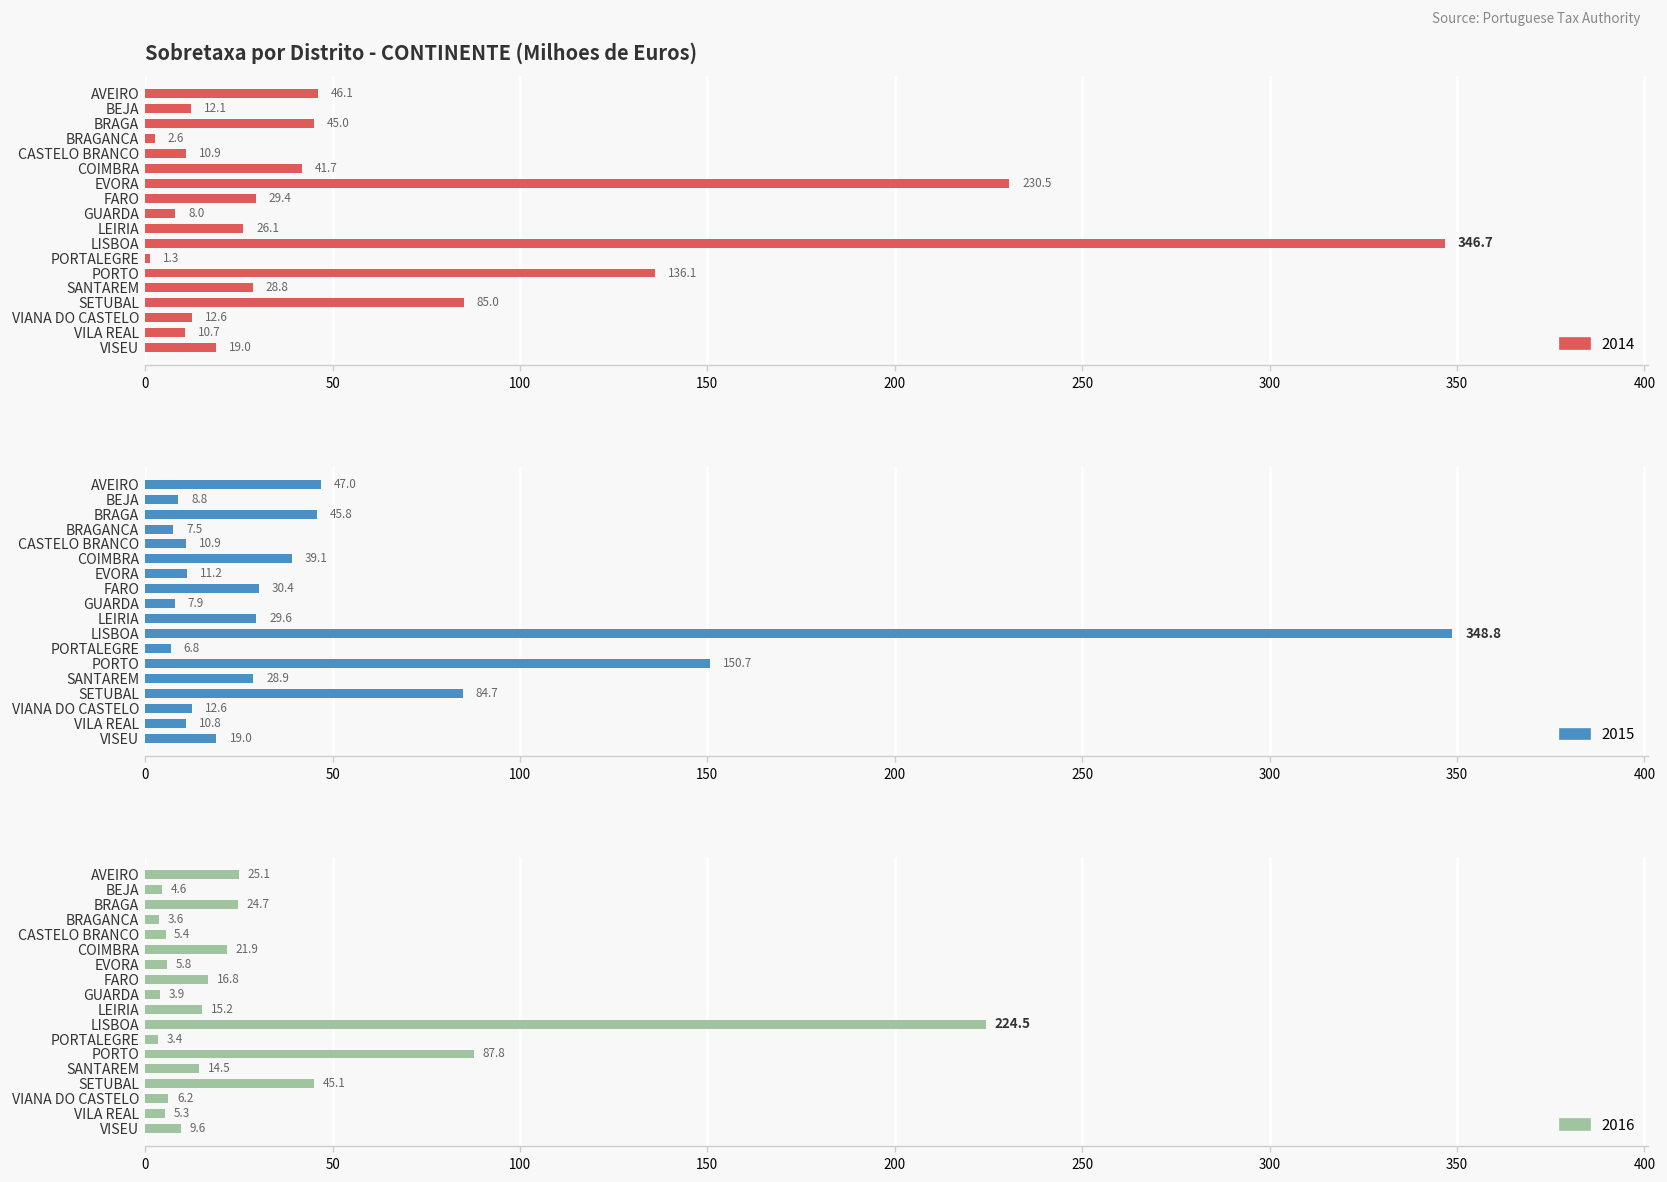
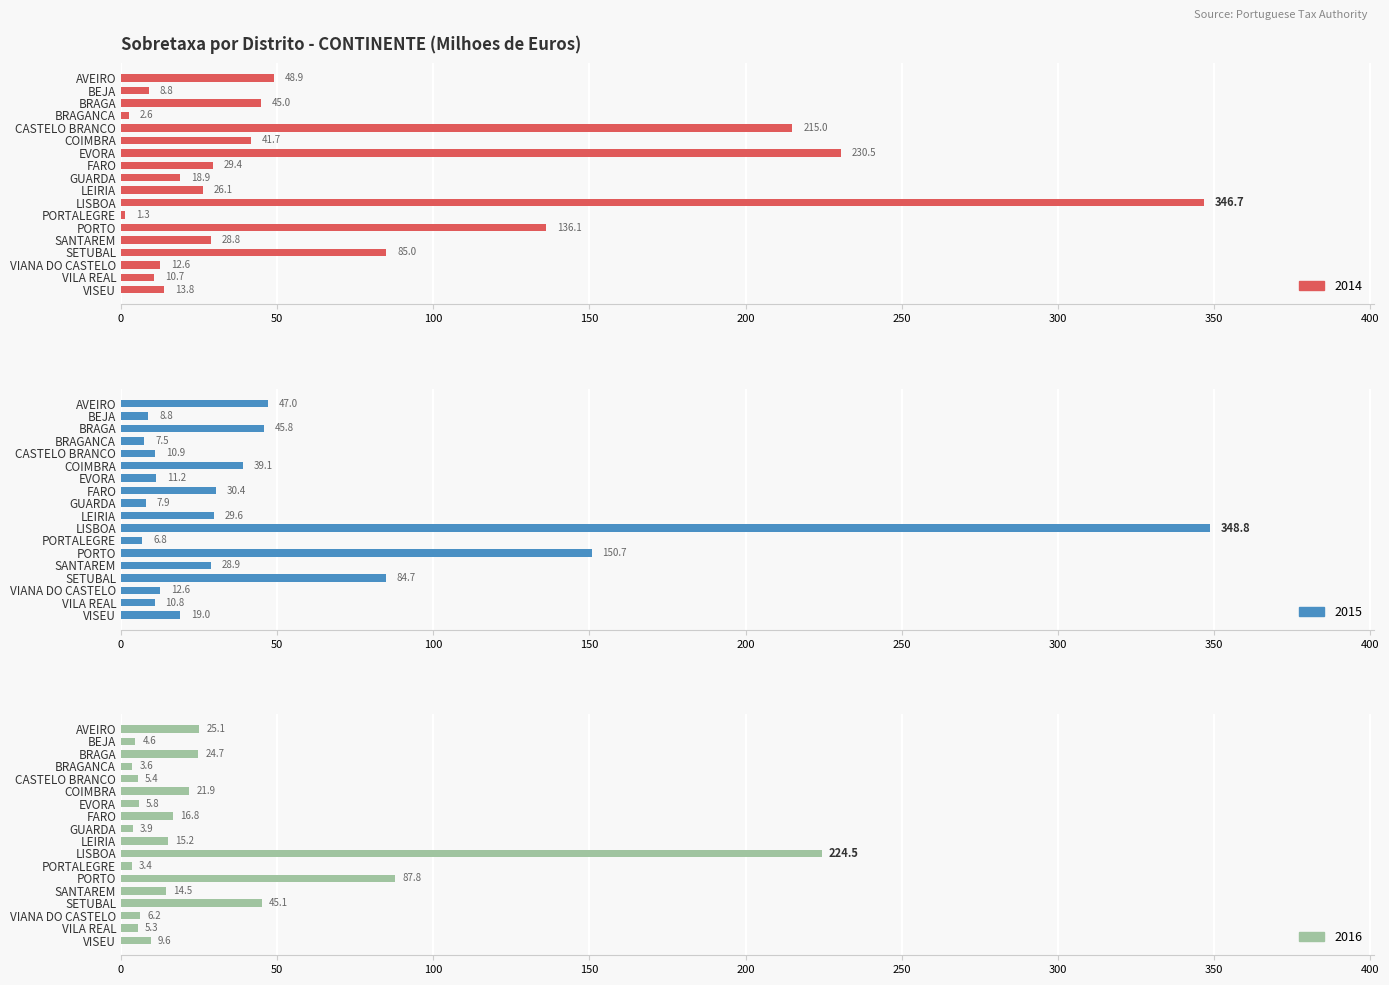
  {
    "Sobretaxa por Distrito - CONTINENTE (Milhoes de Euros)": {
-     "AVEIRO": 46.1,
-     "BEJA": 12.1,
+     "AVEIRO": 48.9,
+     "BEJA": 8.8,
      "BRAGA": 45.0,
      "BRAGANCA": 2.6,
-     "CASTELO BRANCO": 10.9,
+     "CASTELO BRANCO": 215.0,
      "COIMBRA": 41.7,
      "EVORA": 230.5,
      "FARO": 29.4,
-     "GUARDA": 8.0,
+     "GUARDA": 18.9,
      "LEIRIA": 26.1,
      "LISBOA": 346.7,
      "PORTALEGRE": 1.3,
      "PORTO": 136.1,
      "SANTAREM": 28.8,
      "SETUBAL": 85.0,
      "VIANA DO CASTELO": 12.6,
      "VILA REAL": 10.7,
-     "VISEU": 19.0
+     "VISEU": 13.8
    }
  }
